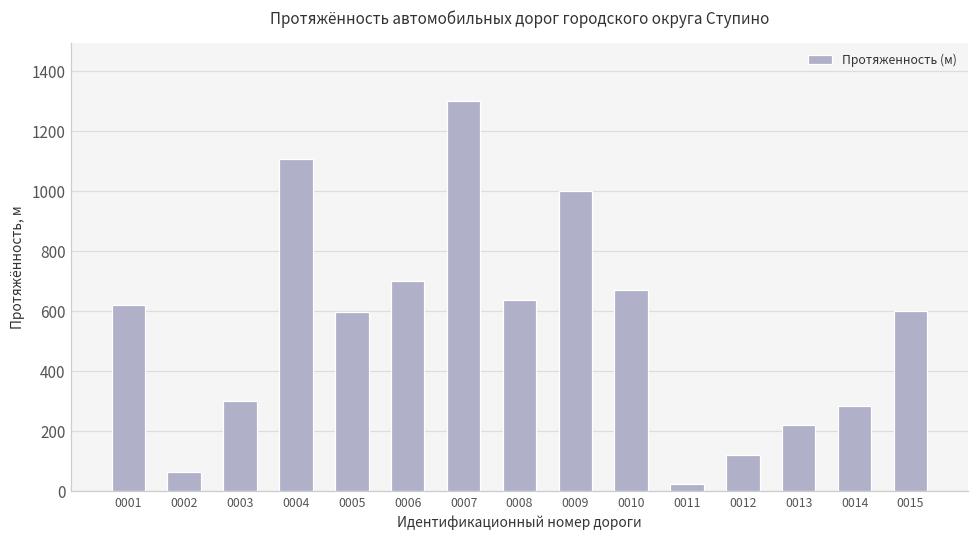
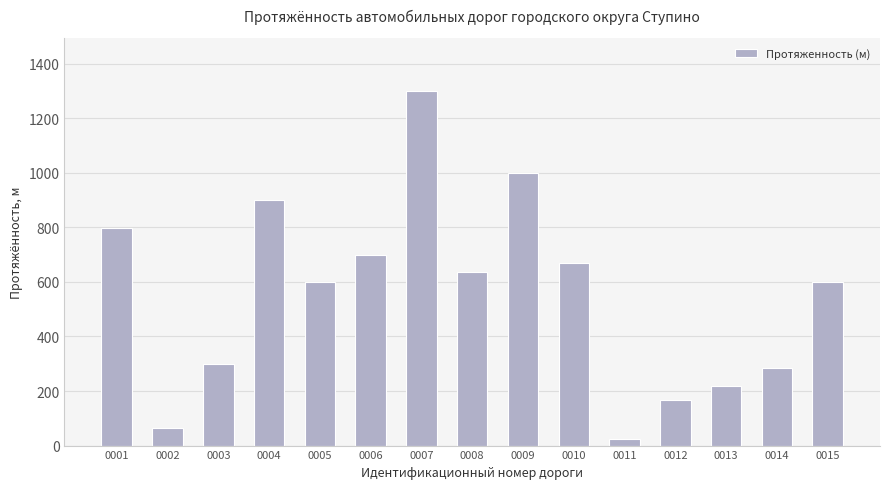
  {
-   "0001": 620,
+   "0001": 800,
    "0002": 70,
    "0003": 300,
-   "0004": 1110,
+   "0004": 900,
    "0005": 600,
    "0006": 700,
    "0007": 1300,
    "0008": 640,
    "0009": 1000,
    "0010": 670,
    "0011": 30,
-   "0012": 120,
+   "0012": 170,
    "0013": 220,
    "0014": 290,
    "0015": 600
  }
